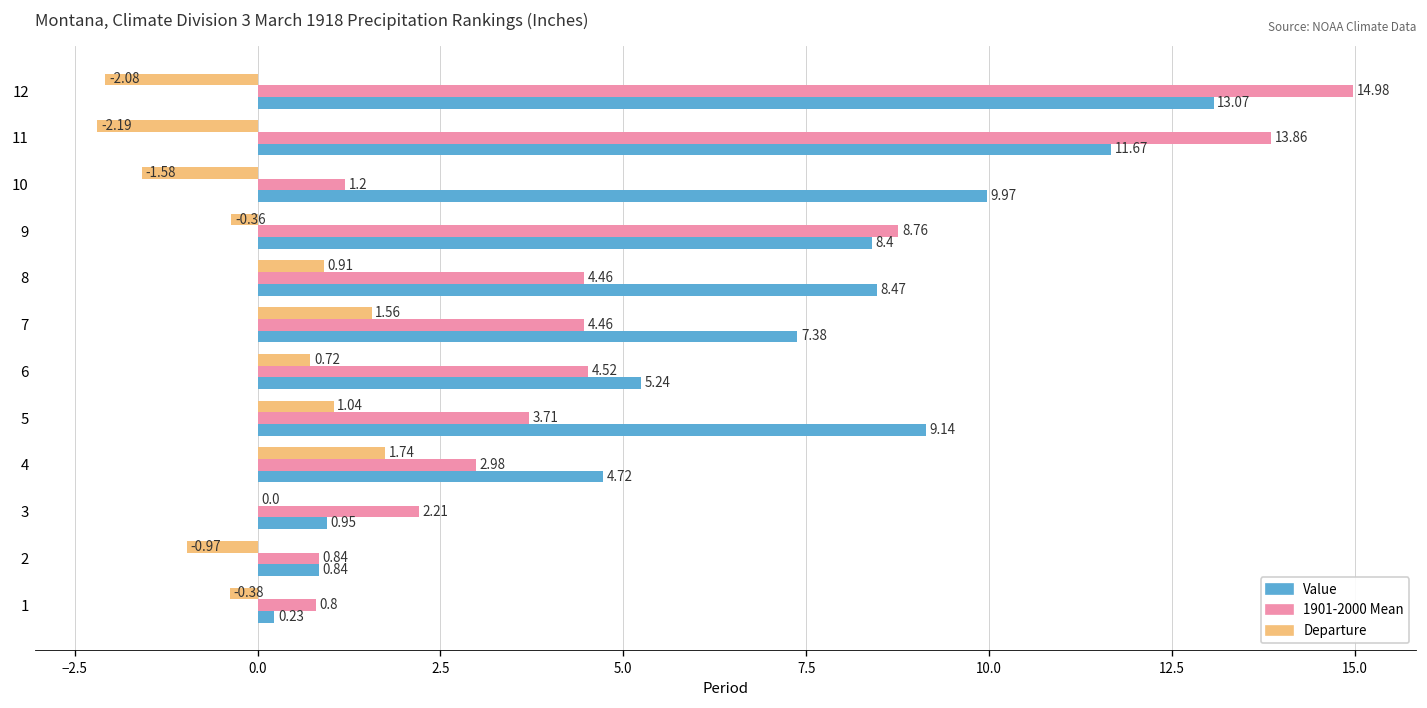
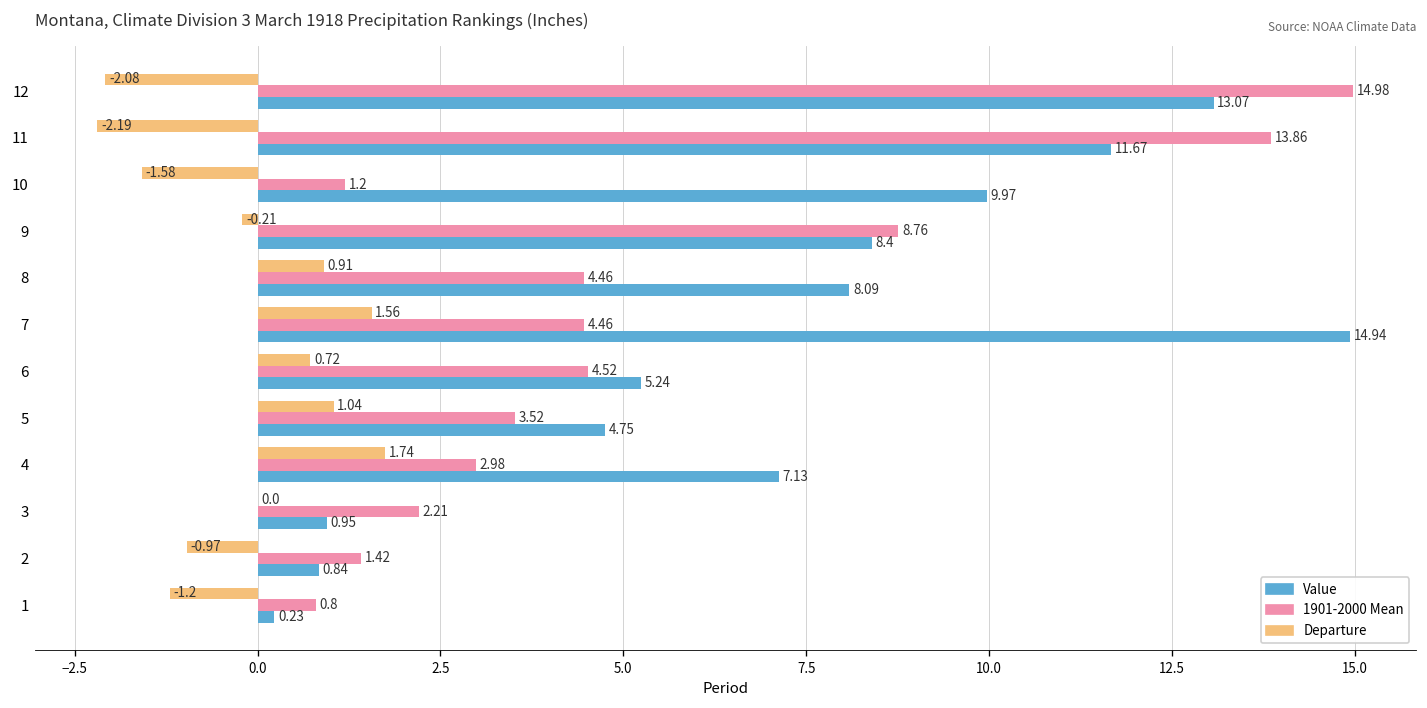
  {
    "Value": {
      "12": 13.07,
      "11": 11.67,
      "10": 9.97,
      "9": 8.4,
-     "8": 8.47,
-     "7": 7.38,
+     "8": 8.09,
+     "7": 14.94,
      "6": 5.24,
-     "5": 9.14,
-     "4": 4.72,
+     "5": 4.75,
+     "4": 7.13,
      "3": 0.95,
      "2": 0.84,
      "1": 0.23
    },
    "1901-2000 Mean": {
      "12": 14.98,
      "11": 13.86,
      "10": 1.2,
      "9": 8.76,
      "8": 4.46,
      "7": 4.46,
      "6": 4.52,
-     "5": 3.71,
+     "5": 3.52,
      "4": 2.98,
      "3": 2.21,
-     "2": 0.84,
+     "2": 1.42,
      "1": 0.8
    },
    "Departure": {
      "12": -2.08,
      "11": -2.19,
      "10": -1.58,
-     "9": -0.36,
+     "9": -0.21,
      "8": 0.91,
      "7": 1.56,
      "6": 0.72,
      "5": 1.04,
      "4": 1.74,
      "3": 0.0,
      "2": -0.97,
-     "1": -0.38
+     "1": -1.2
    }
  }
